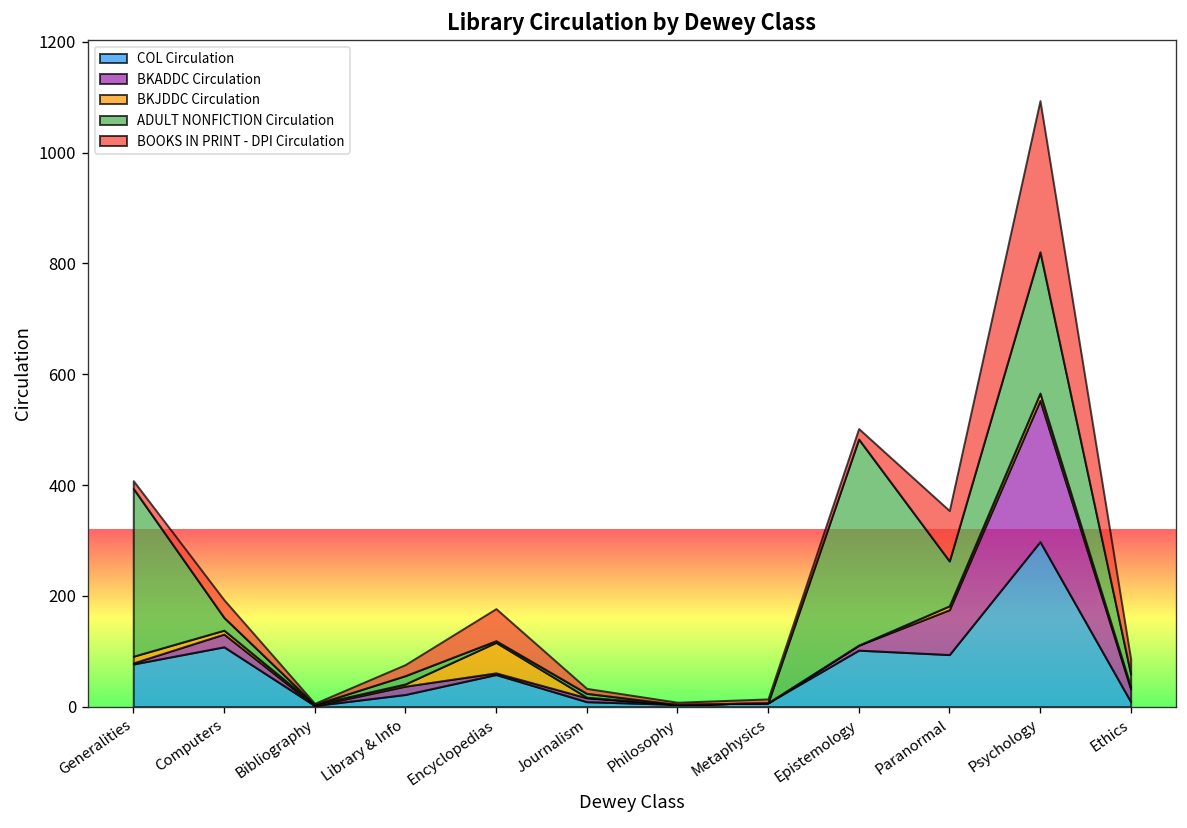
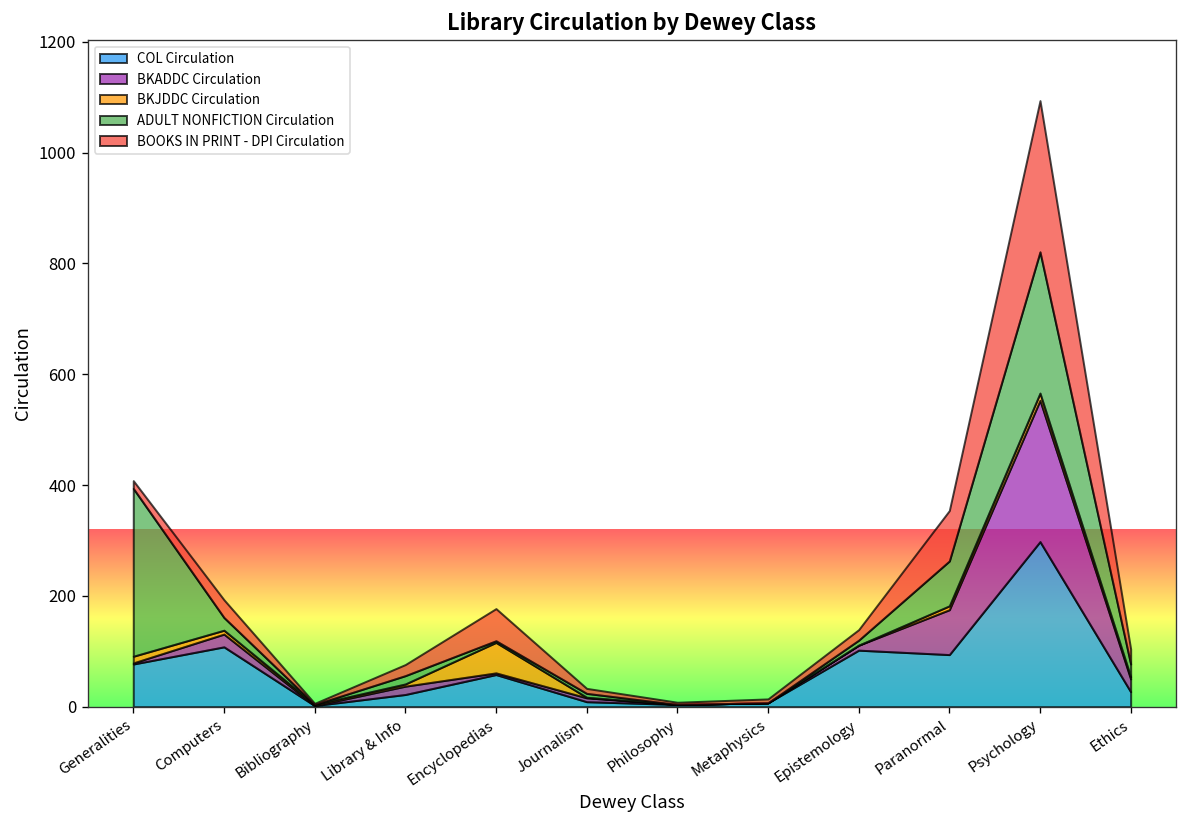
  {
    "COL Circulation": {
      "Computers": 110,
      "Library & Info": 20,
      "Journalism": 10,
      "Epistemology": 100,
      "Paranormal": 90,
      "Psychology": 300,
-     "Ethics": 10
+     "Ethics": 30
    },
    "BKADDC Circulation": {
      "Computers": 20,
      "Paranormal": 80,
      "Psychology": 260
    },
    "BKJDDC Circulation": {
      "Generalities": 10,
      "Computers": 10,
      "Paranormal": 10,
      "Psychology": 10
    },
    "ADULT NONFICTION Circulation": {
      "Generalities": 300,
      "Computers": 20,
      "Library & Info": 20,
      "Journalism": 10,
-     "Epistemology": 370,
+     "Epistemology": 10,
      "Paranormal": 80,
      "Psychology": 260,
      "Ethics": 20
    },
    "BOOKS IN PRINT - DPI Circulation": {
      "Generalities": 10,
      "Computers": 30,
      "Library & Info": 20,
      "Encyclopedias": 60,
      "Journalism": 10,
      "Metaphysics": 10,
      "Epistemology": 20,
      "Paranormal": 90,
      "Psychology": 270,
      "Ethics": 30
    }
  }
